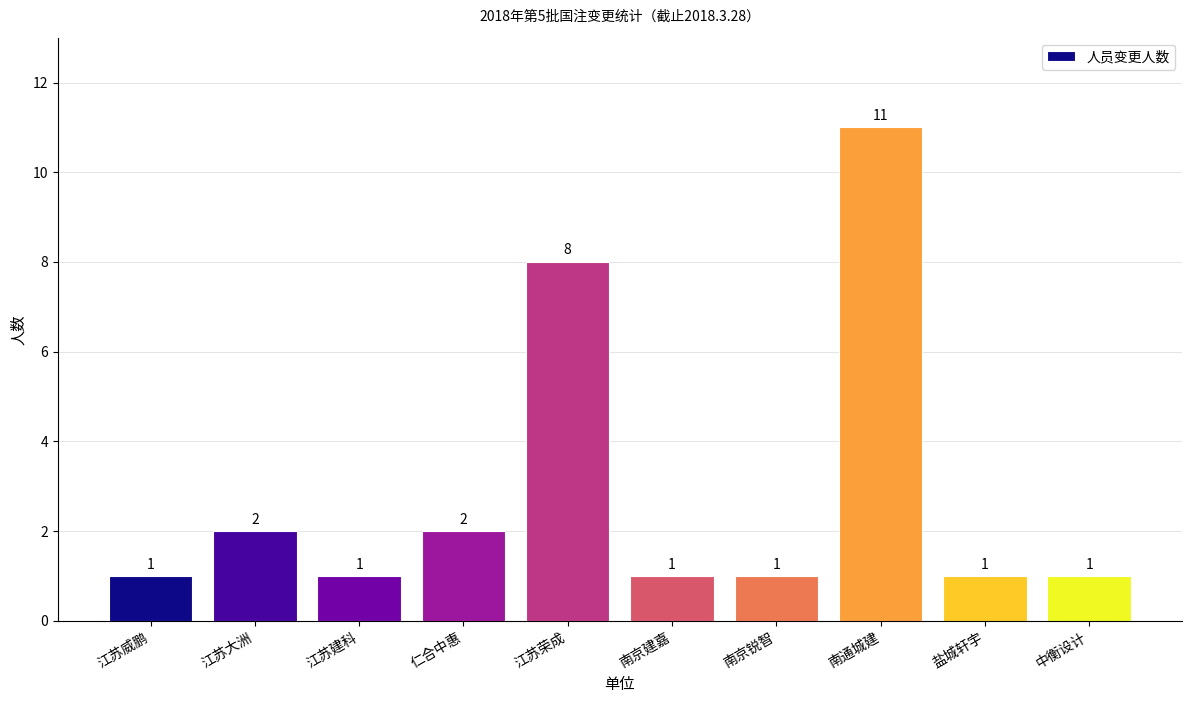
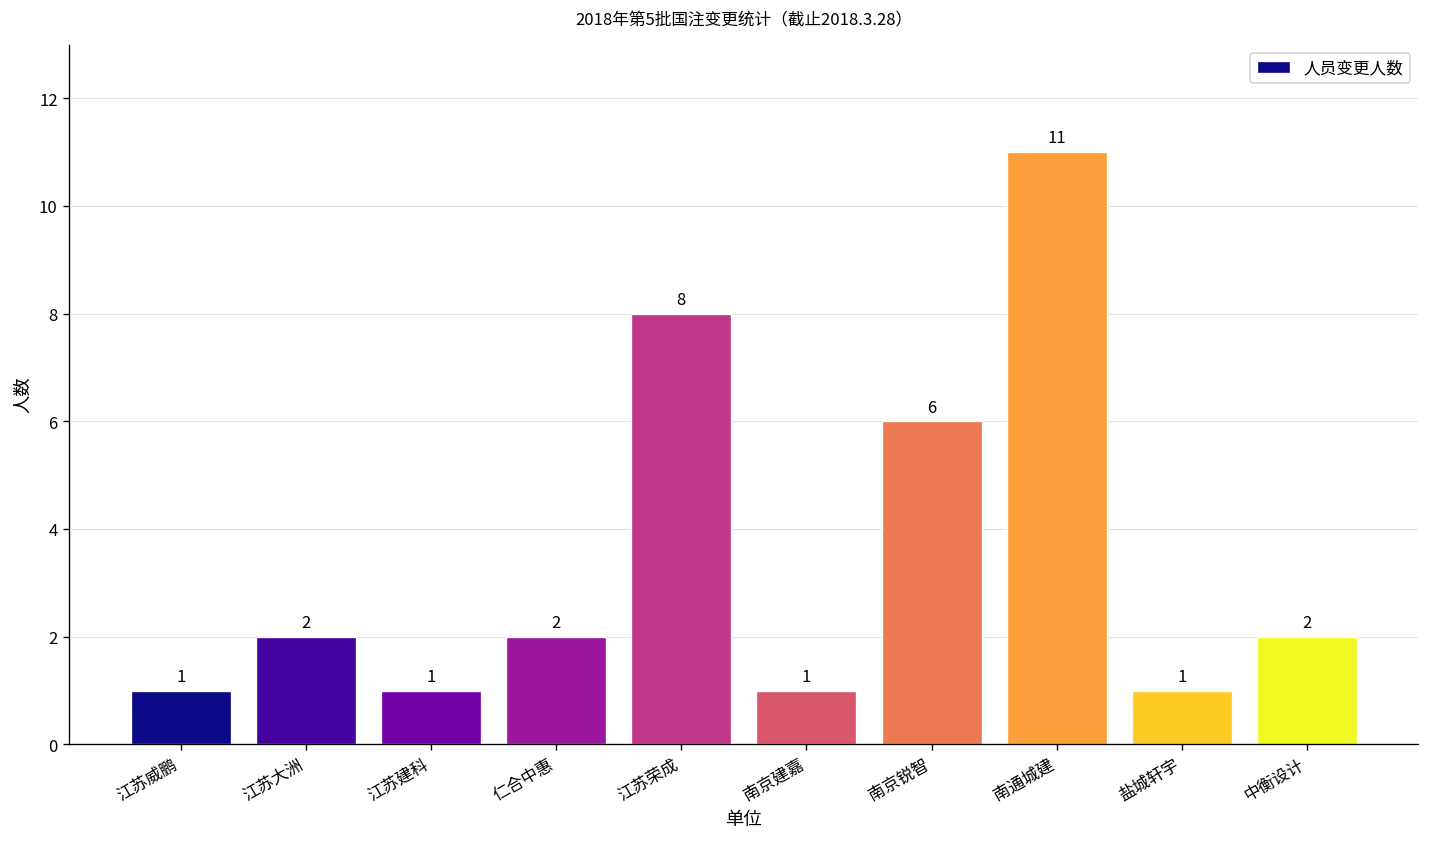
  {
    "江苏威鹏": 1,
    "江苏大洲": 2,
    "江苏建科": 1,
    "仁合中惠": 2,
    "江苏荣成": 8,
    "南京建嘉": 1,
-   "南京锐智": 1,
+   "南京锐智": 6,
    "南通城建": 11,
    "盐城轩宇": 1,
-   "中衡设计": 1
+   "中衡设计": 2
  }
